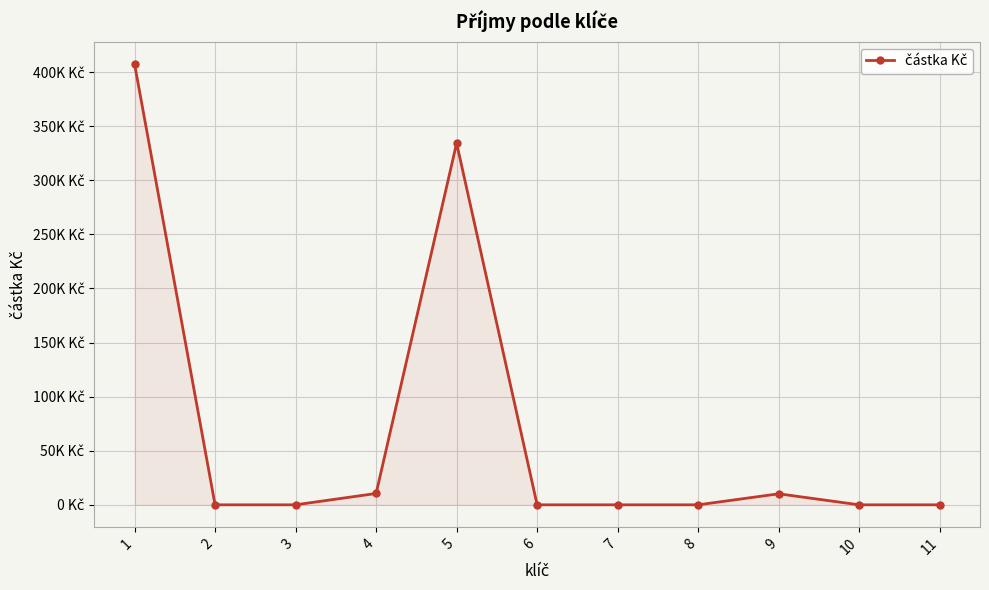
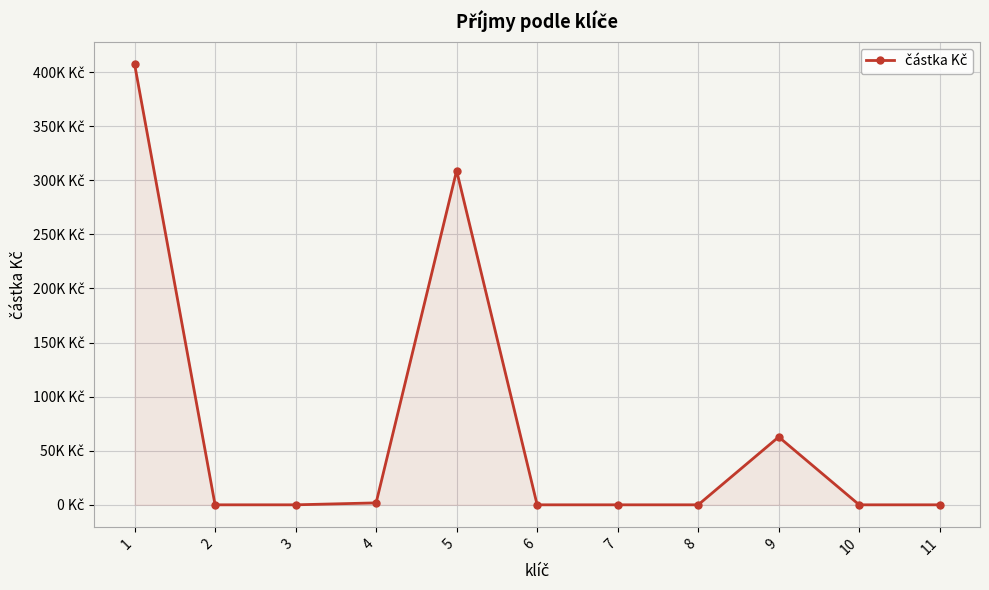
  {
    "1": "408K Kč",
    "2": "0K Kč",
    "3": "0K Kč",
-   "4": "11K Kč",
-   "5": "334K Kč",
+   "4": "2K Kč",
+   "5": "309K Kč",
    "6": "0K Kč",
    "7": "0K Kč",
    "8": "0K Kč",
-   "9": "10K Kč",
+   "9": "63K Kč",
    "10": "0K Kč",
    "11": "0K Kč"
  }
